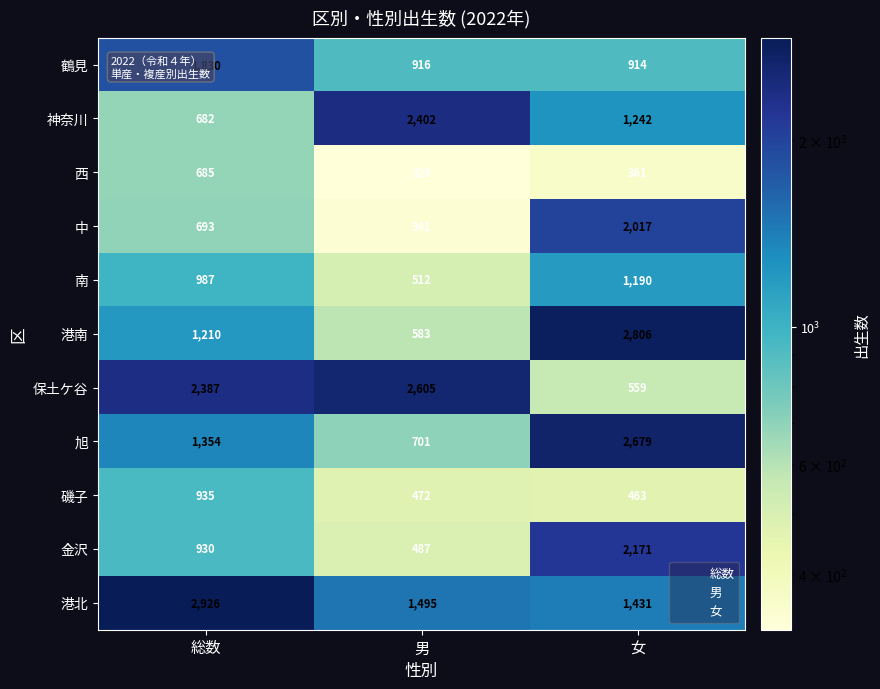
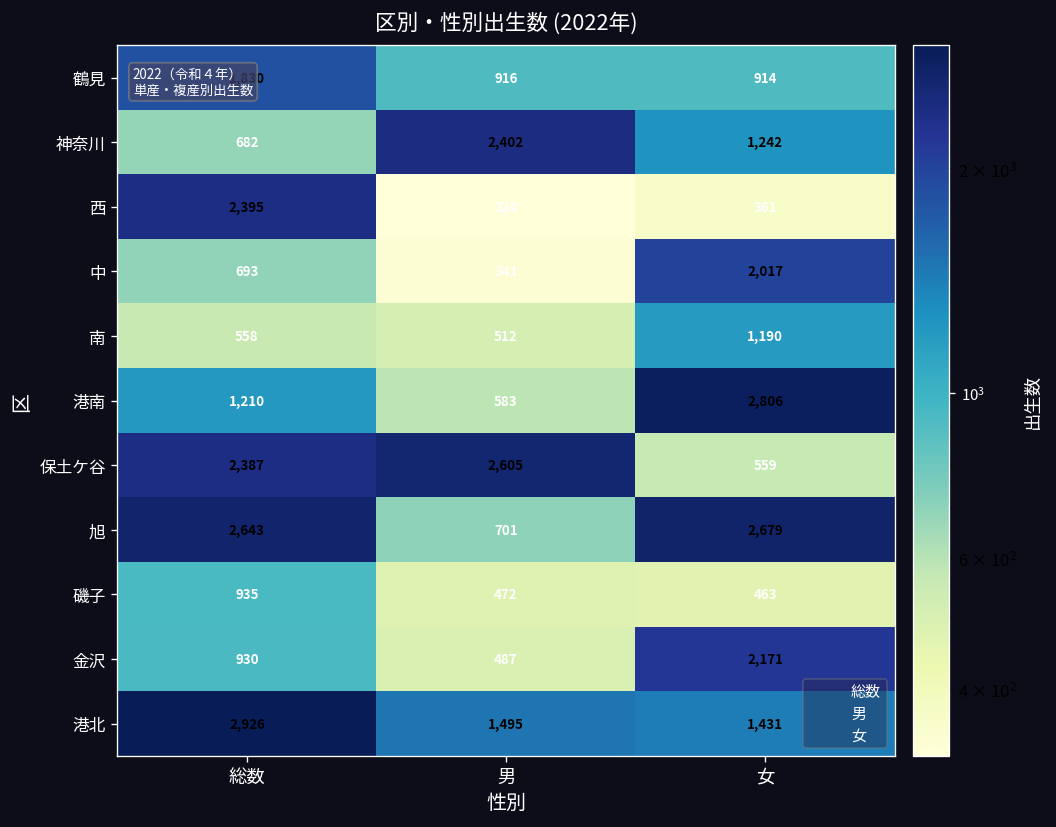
  {
    "鶴見": {
      "男": "916",
      "女": "914"
    },
    "神奈川": {
      "総数": "682",
      "男": "2,402",
      "女": "1,242"
    },
    "西": {
-     "総数": "685",
+     "総数": "2,395",
      "女": "361"
    },
    "中": {
      "総数": "693",
      "女": "2,017"
    },
    "南": {
-     "総数": "987",
+     "総数": "558",
      "男": "512",
      "女": "1,190"
    },
    "港南": {
      "総数": "1,210",
      "男": "583",
      "女": "2,806"
    },
    "保土ケ谷": {
      "総数": "2,387",
      "男": "2,605",
      "女": "559"
    },
    "旭": {
-     "総数": "1,354",
+     "総数": "2,643",
      "男": "701",
      "女": "2,679"
    },
    "磯子": {
      "総数": "935",
      "男": "472",
      "女": "463"
    },
    "金沢": {
      "総数": "930",
      "男": "487",
      "女": "2,171"
    },
    "港北": {
      "総数": "2,926",
      "男": "1,495",
      "女": "1,431"
    }
  }
